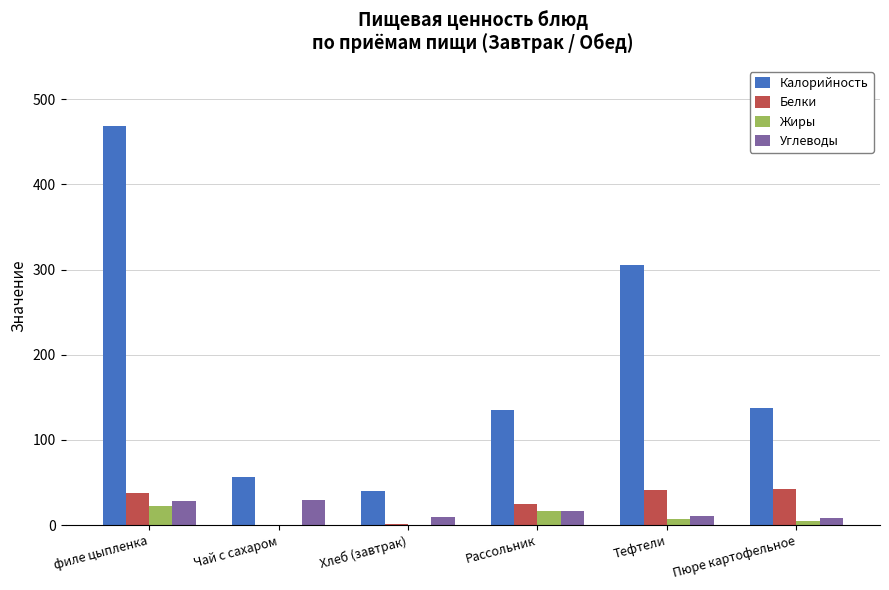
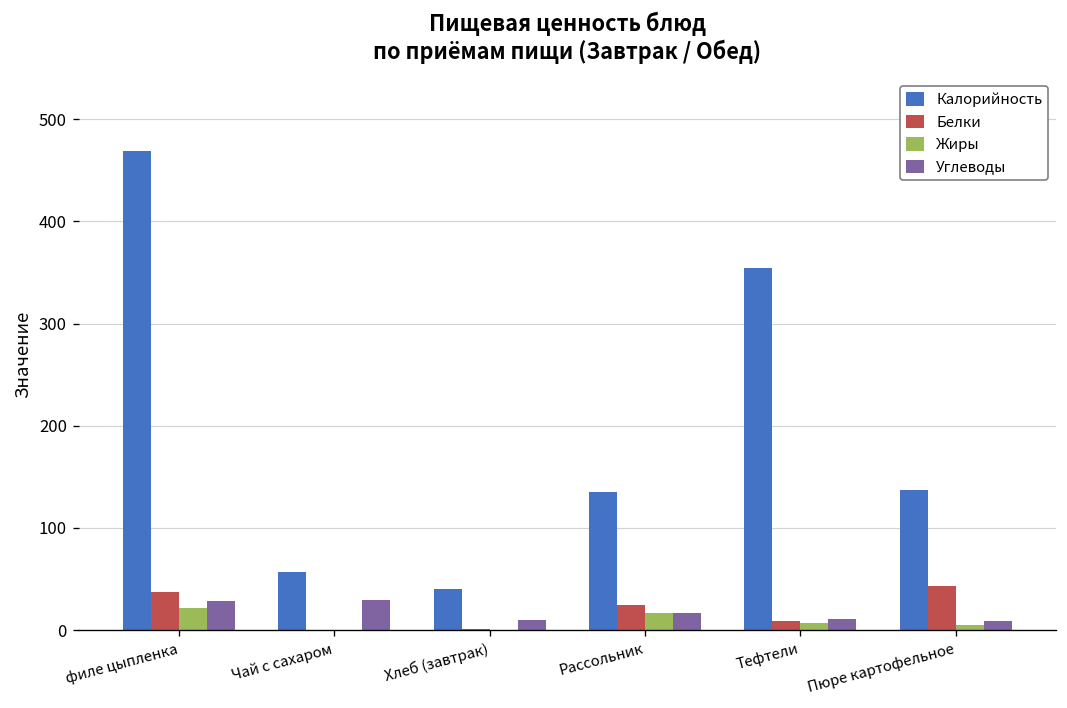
  {
    "Калорийность": {
      "филе цыпленка": 470,
      "Чай с сахаром": 60,
      "Хлеб (завтрак)": 40,
      "Рассольник": 140,
-     "Тефтели": 310,
+     "Тефтели": 350,
      "Пюре картофельное": 140
    },
    "Белки": {
      "филе цыпленка": 40,
      "Рассольник": 20,
-     "Тефтели": 40,
+     "Тефтели": 10,
      "Пюре картофельное": 40
    },
    "Жиры": {
      "филе цыпленка": 20,
      "Рассольник": 20,
      "Тефтели": 10,
      "Пюре картофельное": 0
    },
    "Углеводы": {
      "филе цыпленка": 30,
      "Чай с сахаром": 30,
      "Хлеб (завтрак)": 10,
      "Рассольник": 20,
      "Тефтели": 10,
      "Пюре картофельное": 10
    }
  }
